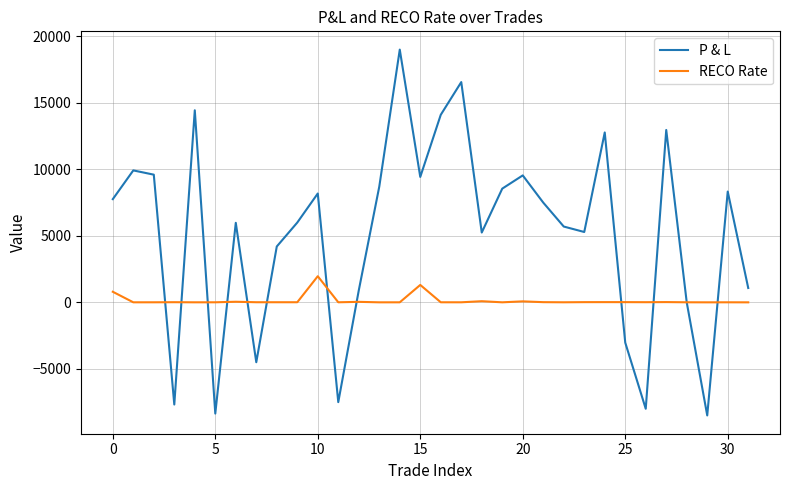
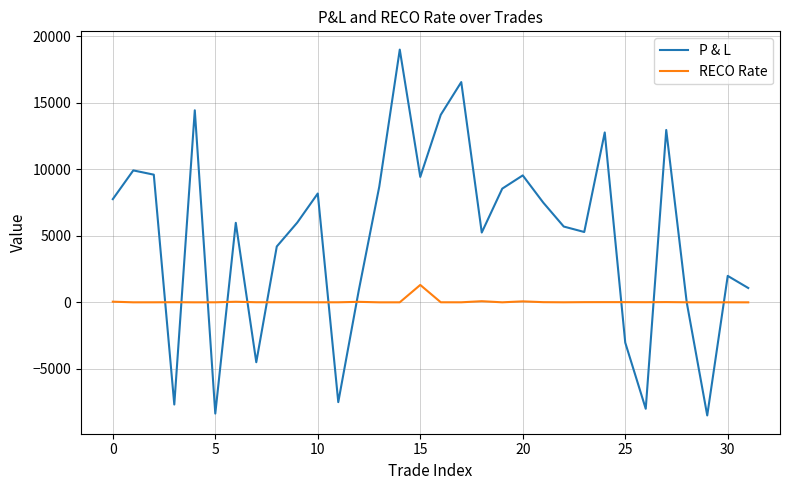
  {
    "P & L": {
      "0": 7800,
      "5": -8400,
      "10": 8200,
      "15": 9400,
      "20": 9500,
      "25": -3000,
-     "30": 8300
+     "30": 2000
    },
    "RECO Rate": {
-     "0": 800,
+     "0": 100,
      "5": 0,
-     "10": 2000,
+     "10": 0,
      "15": 1300,
      "20": 100,
      "25": 0,
      "30": 0
    }
  }
